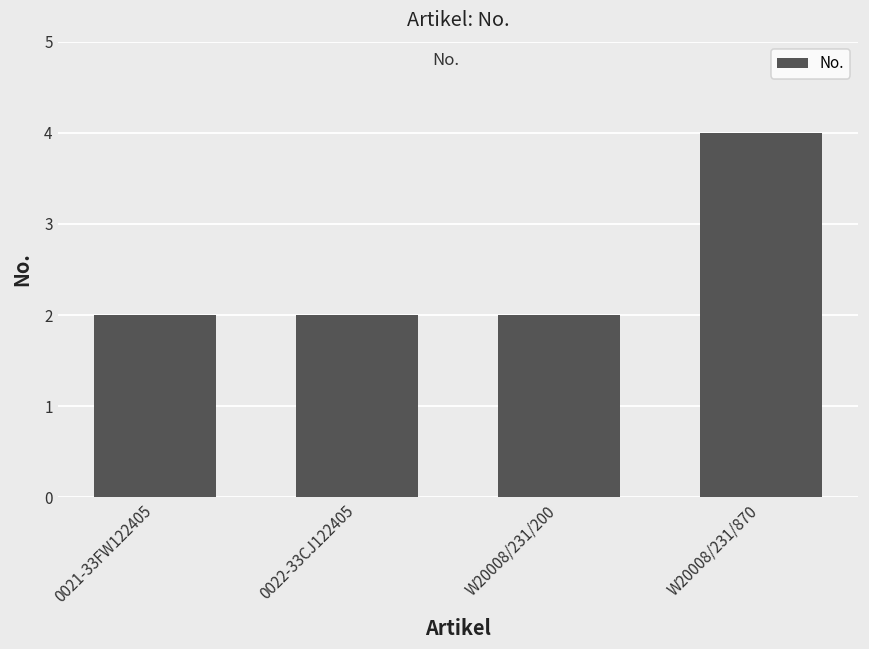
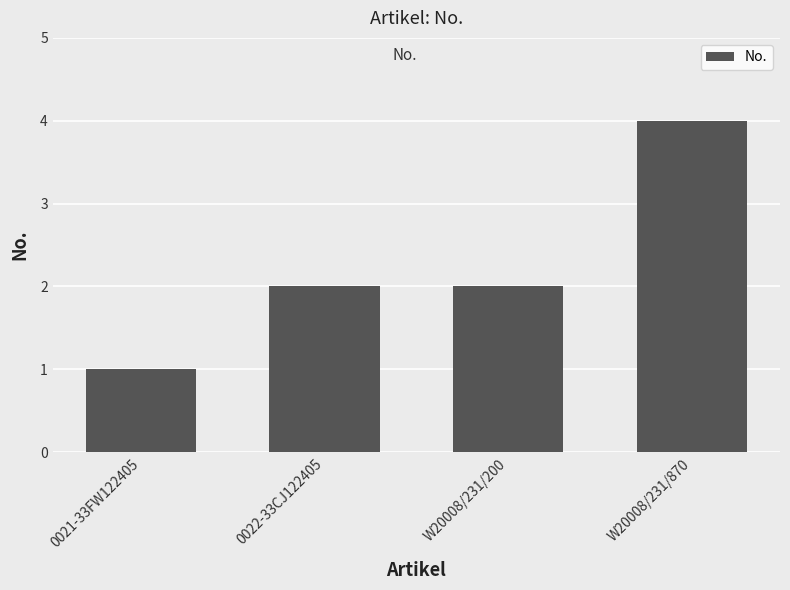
  {
-   "0021-33FW122405": 2,
+   "0021-33FW122405": 1,
    "0022-33CJ122405": 2,
    "W20008/231/200": 2,
    "W20008/231/870": 4
  }
